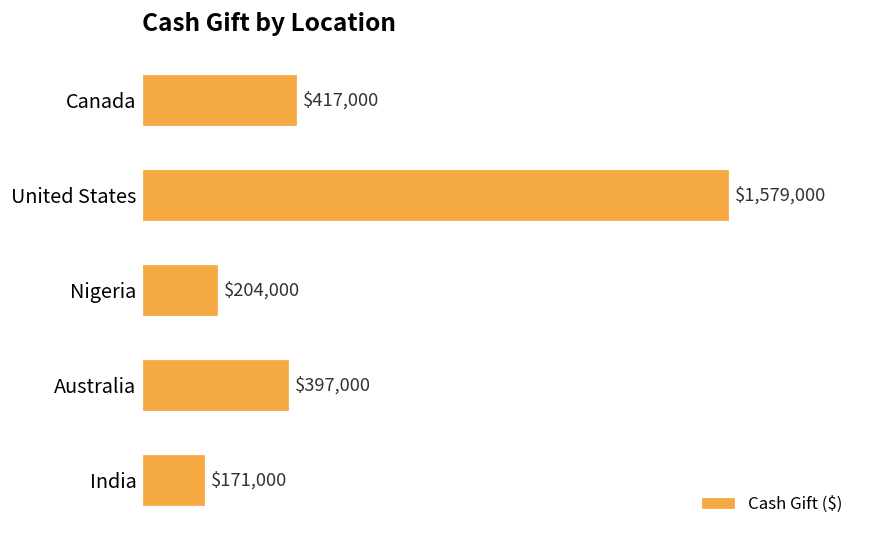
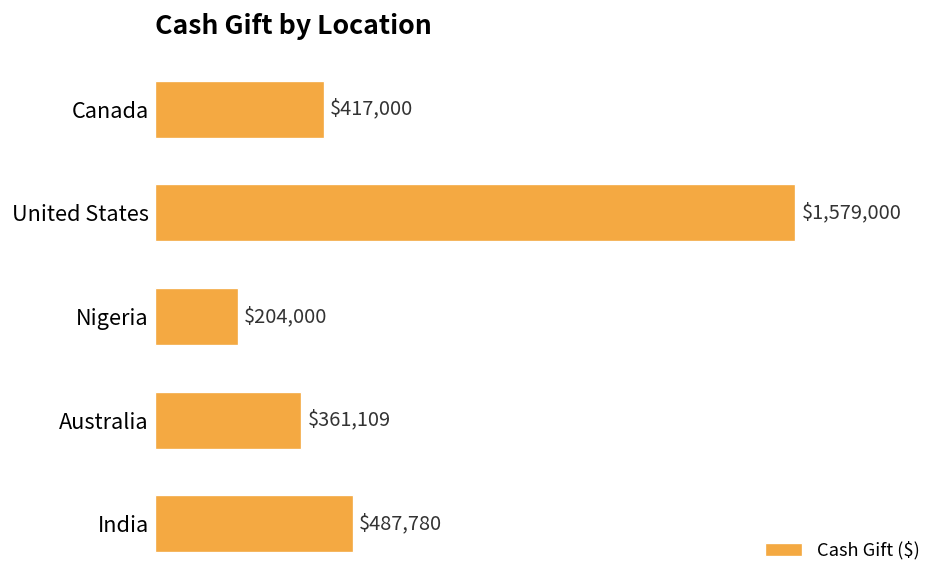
  {
    "Canada": "$417,000",
    "United States": "$1,579,000",
    "Nigeria": "$204,000",
-   "Australia": "$397,000",
-   "India": "$171,000"
+   "Australia": "$361,109",
+   "India": "$487,780"
  }
